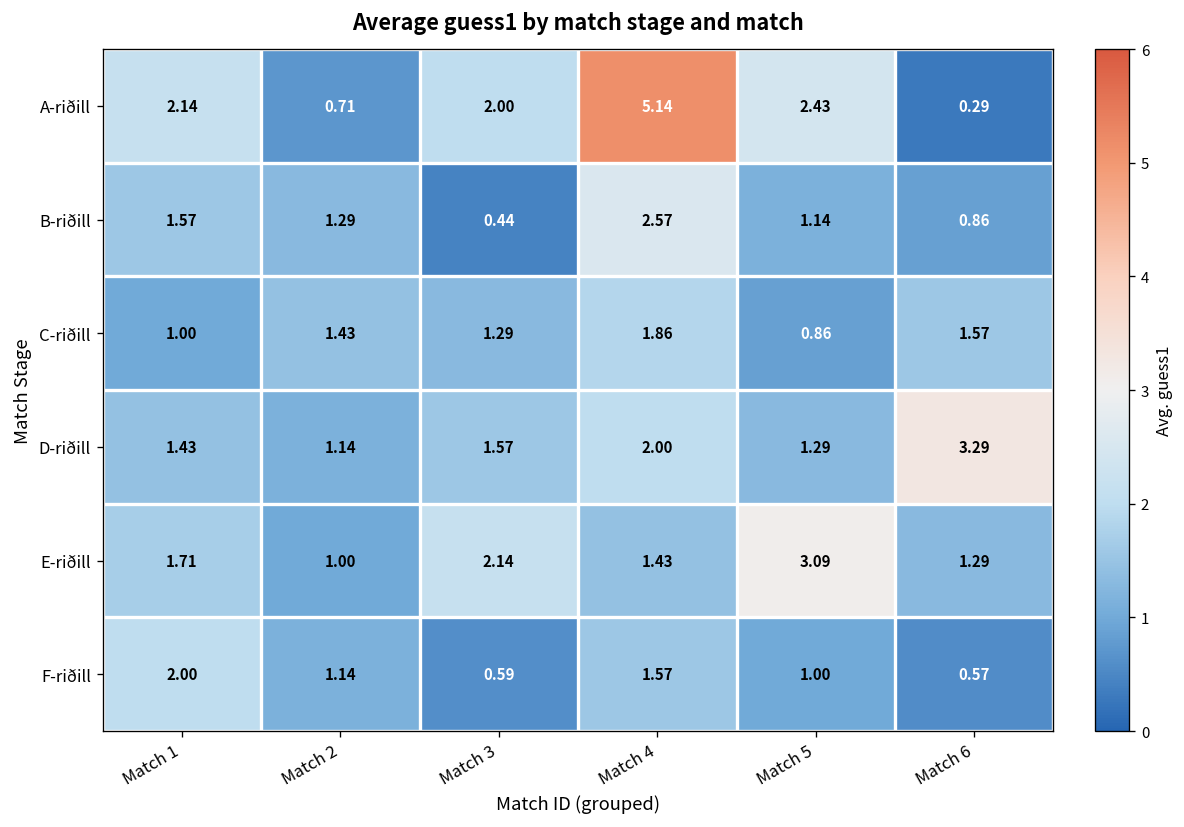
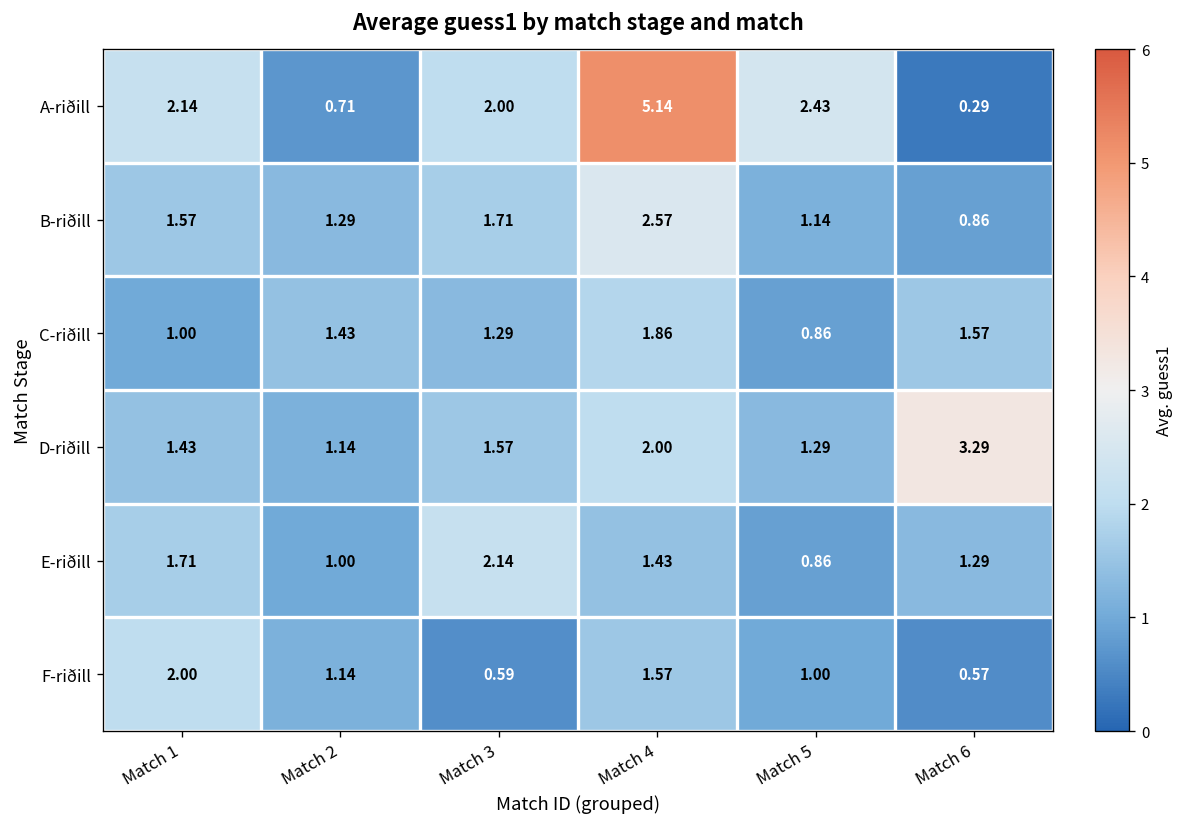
  {
    "A-riðill": {
      "Match 1": 2.14,
      "Match 2": 0.71,
      "Match 3": 2.00,
      "Match 4": 5.14,
      "Match 5": 2.43,
      "Match 6": 0.29
    },
    "B-riðill": {
      "Match 1": 1.57,
      "Match 2": 1.29,
-     "Match 3": 0.44,
+     "Match 3": 1.71,
      "Match 4": 2.57,
      "Match 5": 1.14,
      "Match 6": 0.86
    },
    "C-riðill": {
      "Match 1": 1.00,
      "Match 2": 1.43,
      "Match 3": 1.29,
      "Match 4": 1.86,
      "Match 5": 0.86,
      "Match 6": 1.57
    },
    "D-riðill": {
      "Match 1": 1.43,
      "Match 2": 1.14,
      "Match 3": 1.57,
      "Match 4": 2.00,
      "Match 5": 1.29,
      "Match 6": 3.29
    },
    "E-riðill": {
      "Match 1": 1.71,
      "Match 2": 1.00,
      "Match 3": 2.14,
      "Match 4": 1.43,
-     "Match 5": 3.09,
+     "Match 5": 0.86,
      "Match 6": 1.29
    },
    "F-riðill": {
      "Match 1": 2.00,
      "Match 2": 1.14,
      "Match 3": 0.59,
      "Match 4": 1.57,
      "Match 5": 1.00,
      "Match 6": 0.57
    }
  }
